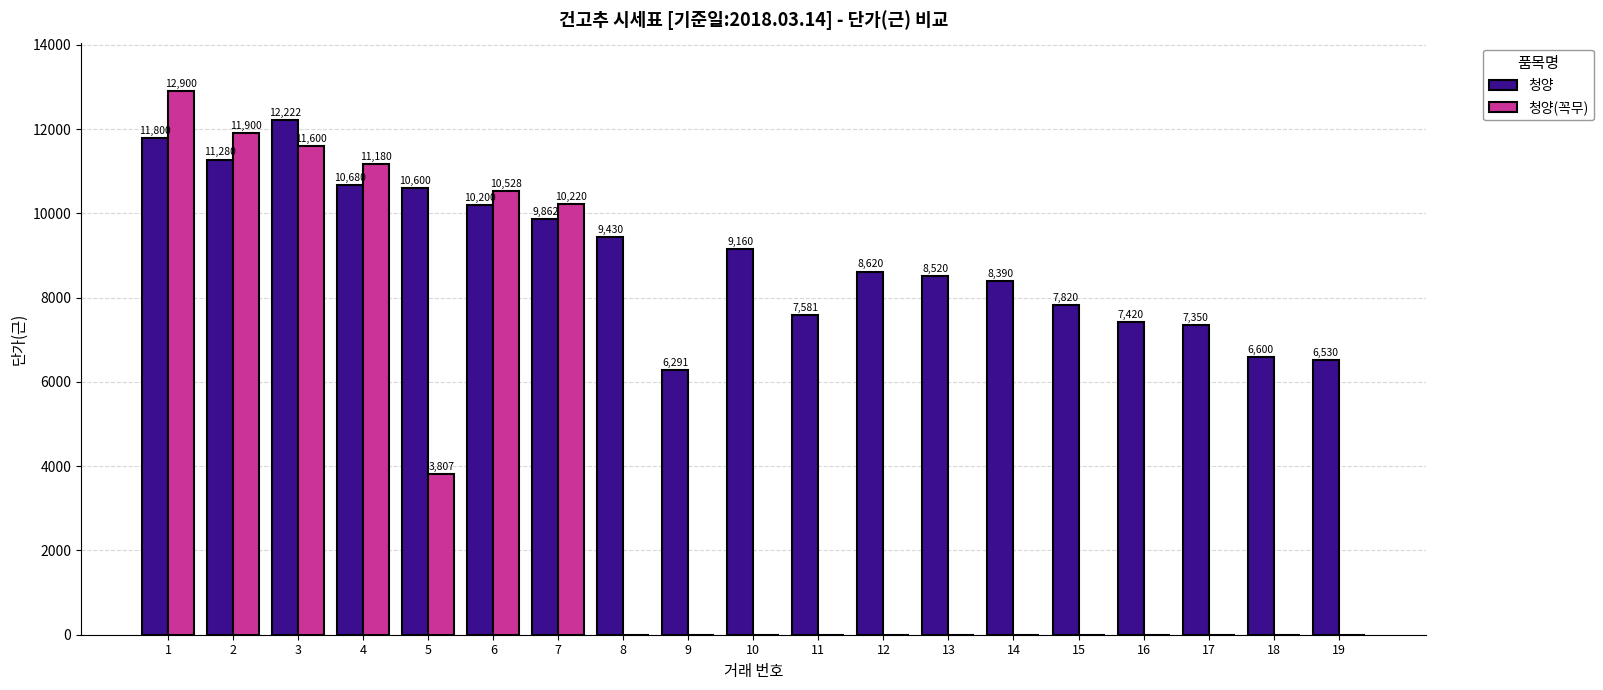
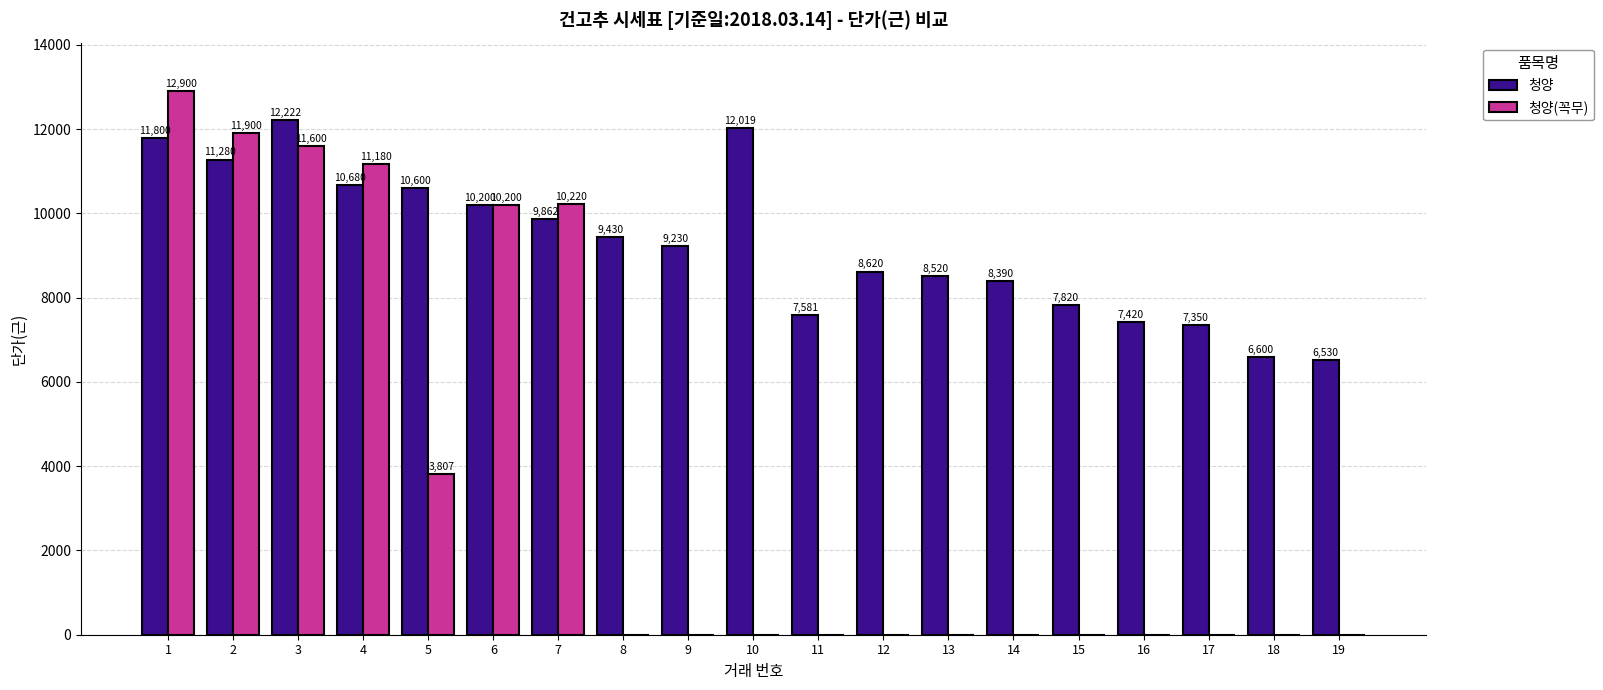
  {
    "청양": {
      "1": "11,800",
      "2": "11,280",
      "3": "12,222",
      "4": "10,680",
      "5": "10,600",
      "6": "10,200",
      "7": "9,862",
      "8": "9,430",
-     "9": "6,291",
-     "10": "9,160",
+     "9": "9,230",
+     "10": "12,019",
      "11": "7,581",
      "12": "8,620",
      "13": "8,520",
      "14": "8,390",
      "15": "7,820",
      "16": "7,420",
      "17": "7,350",
      "18": "6,600",
      "19": "6,530"
    },
    "청양(꼭무)": {
      "1": "12,900",
      "2": "11,900",
      "3": "11,600",
      "4": "11,180",
      "5": "3,807",
-     "6": "10,528",
+     "6": "10,200",
      "7": "10,220"
    }
  }
